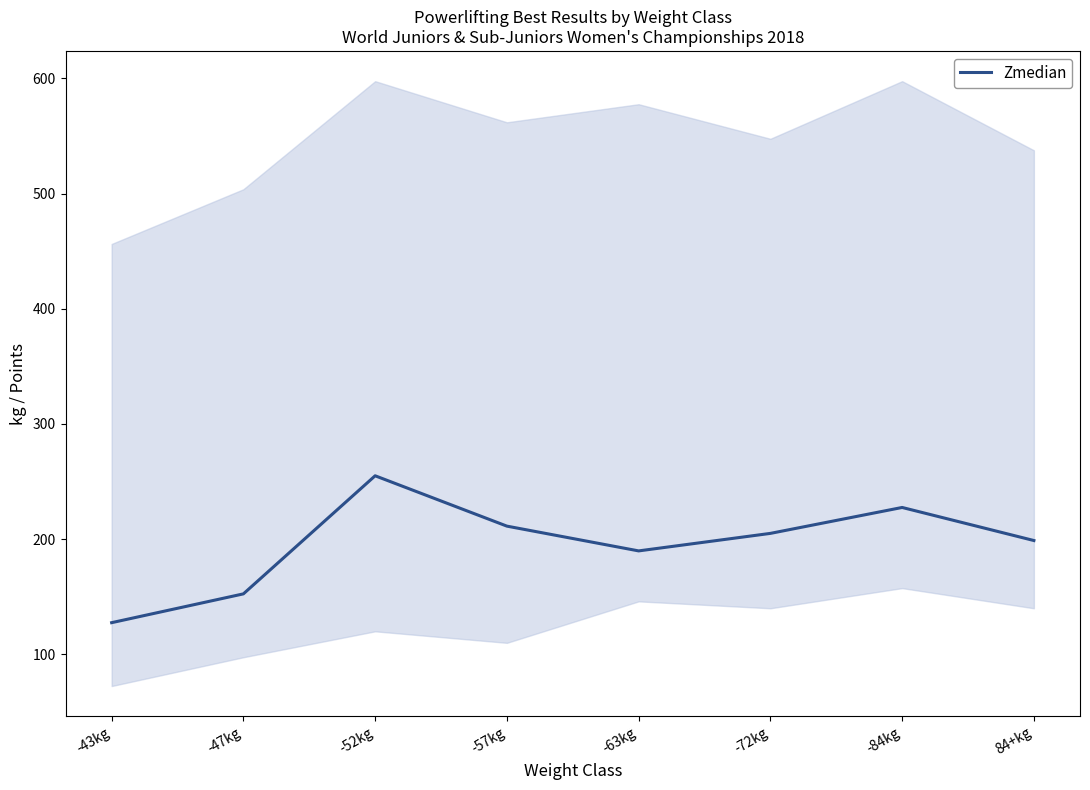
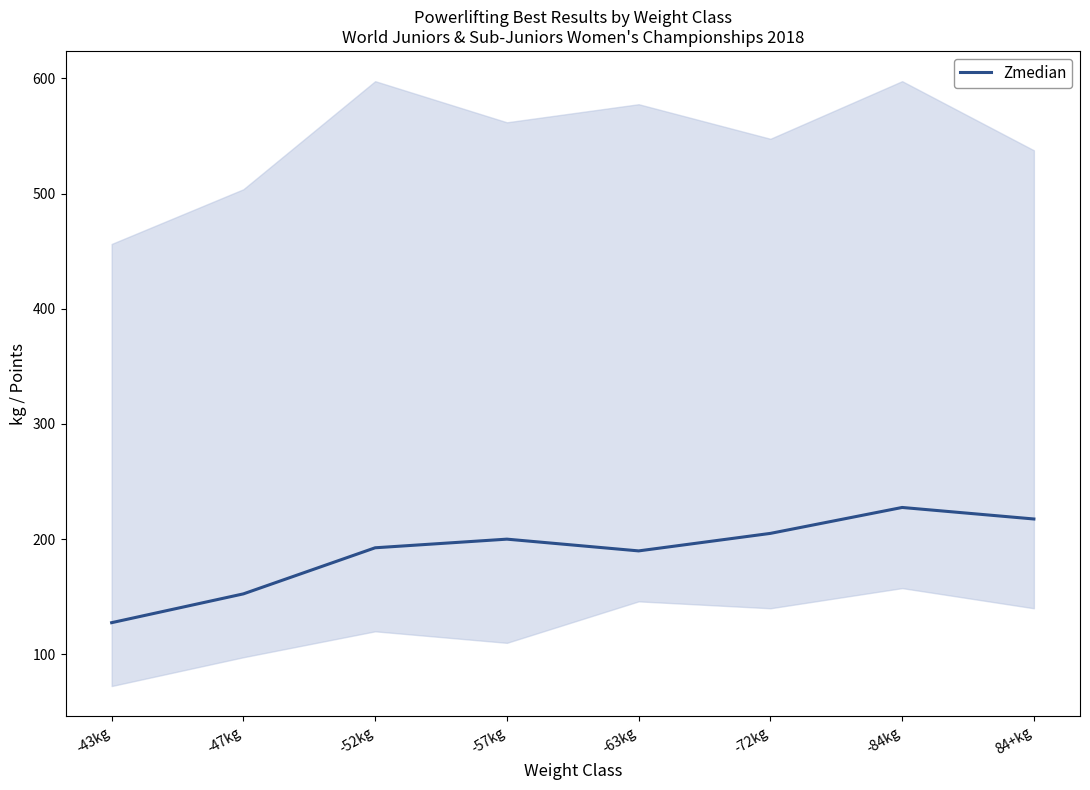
  {
    "Zmedian": {
      "-43kg": 128,
      "-47kg": 153,
-     "-52kg": 255,
-     "-57kg": 211,
+     "-52kg": 193,
+     "-57kg": 200,
      "-63kg": 190,
      "-72kg": 205,
      "-84kg": 228,
-     "84+kg": 199
+     "84+kg": 218
    }
  }
